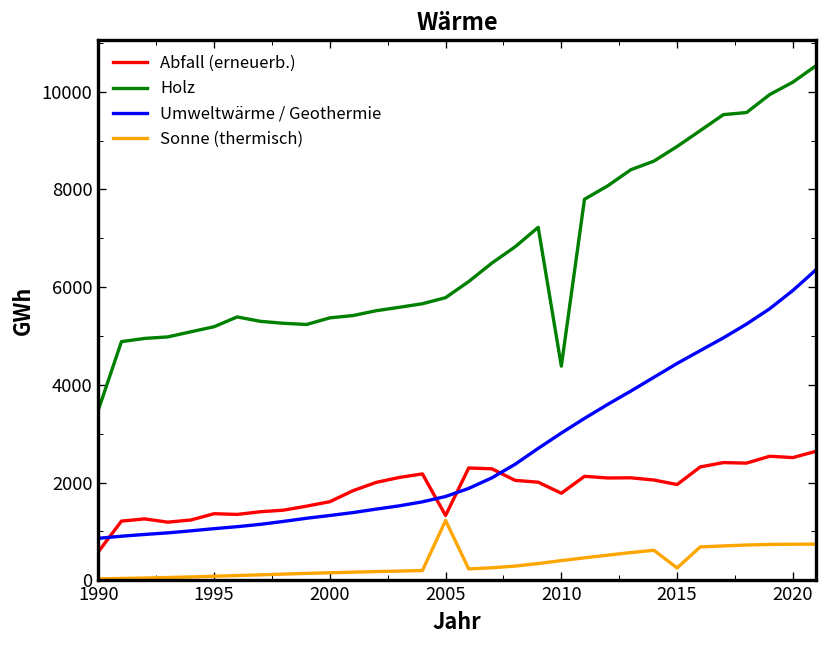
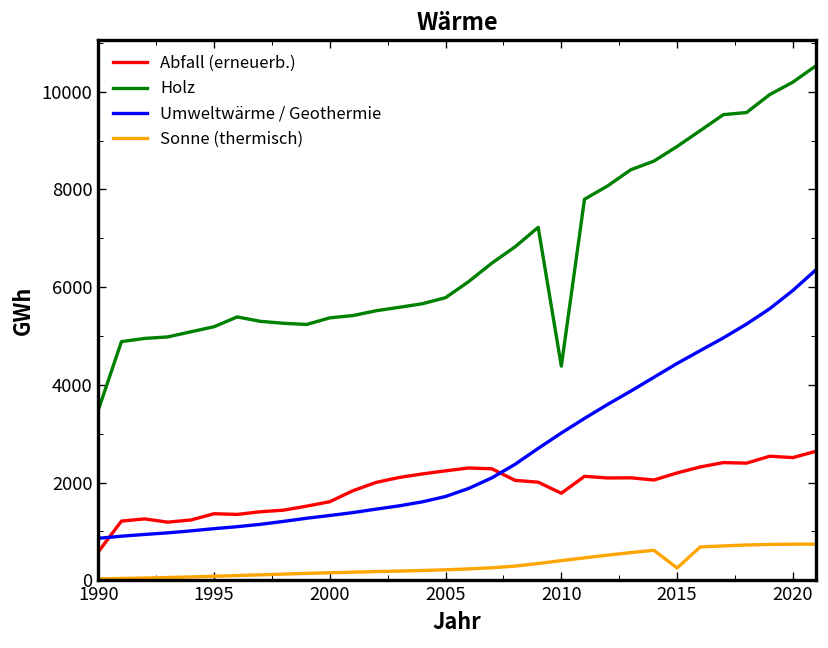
  {
    "Abfall (erneuerb.)": {
      "1990": 600,
      "1995": 1400,
      "2000": 1600,
-     "2005": 1300,
+     "2005": 2200,
      "2010": 1800,
-     "2015": 2000,
+     "2015": 2200,
      "2020": 2500
    },
    "Holz": {
      "1990": 3500,
      "1995": 5200,
      "2000": 5400,
      "2005": 5800,
      "2010": 4400,
      "2015": 8900,
      "2020": 10200
    },
    "Umweltwärme / Geothermie": {
      "1990": 900,
      "1995": 1100,
      "2000": 1300,
      "2005": 1700,
      "2010": 3000,
      "2015": 4400,
      "2020": 5900
    },
    "Sonne (thermisch)": {
      "1990": 0,
      "1995": 100,
      "2000": 200,
-     "2005": 1200,
+     "2005": 200,
      "2010": 400,
      "2015": 300,
      "2020": 700
    }
  }
